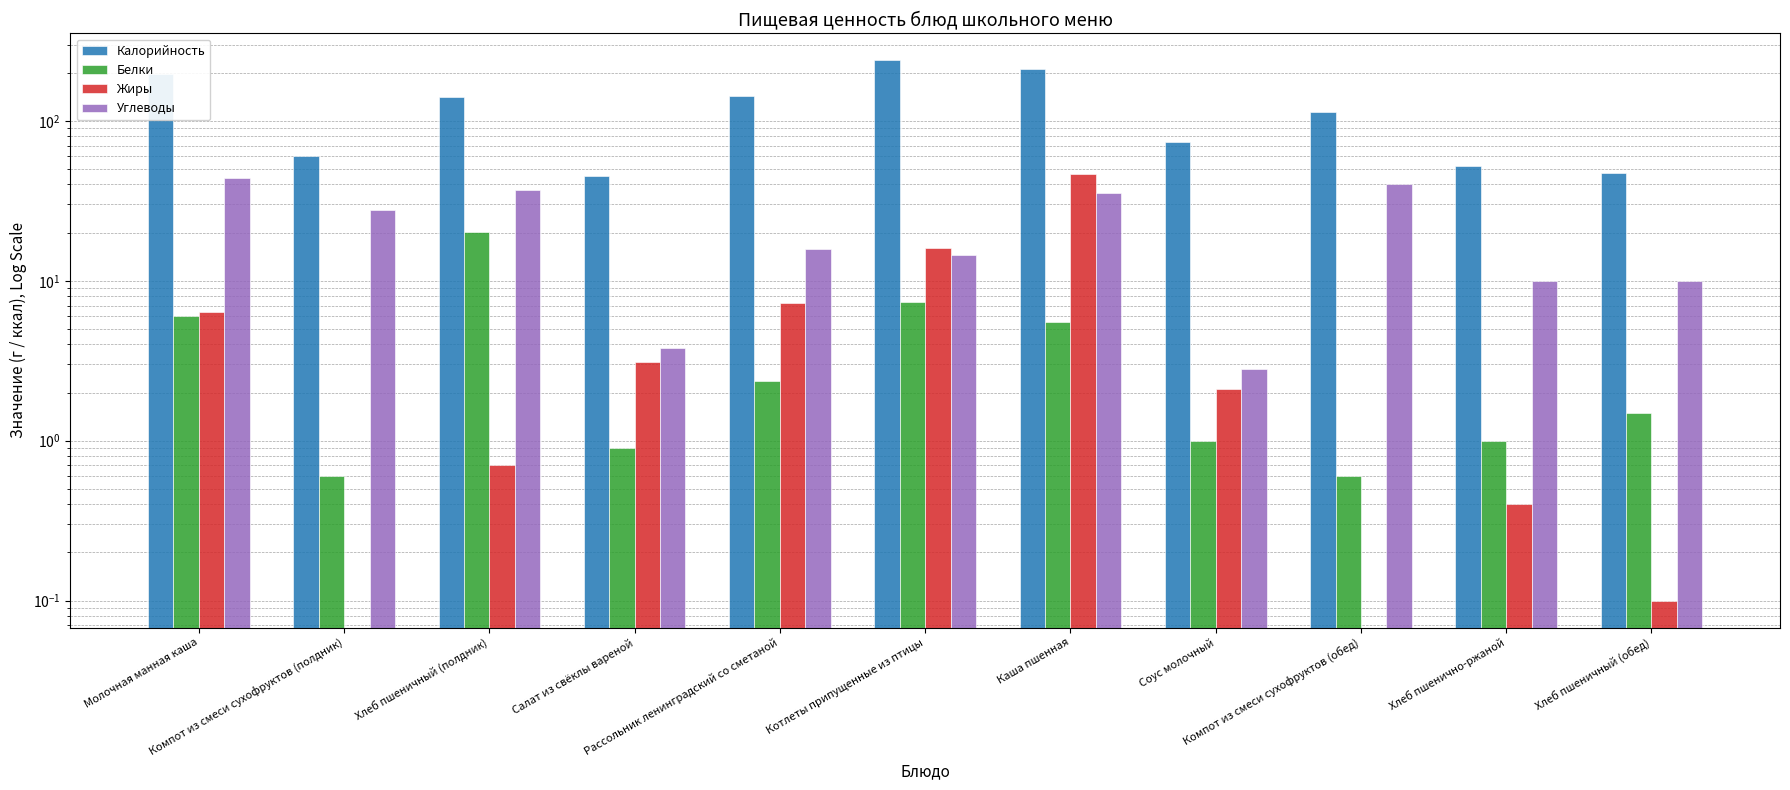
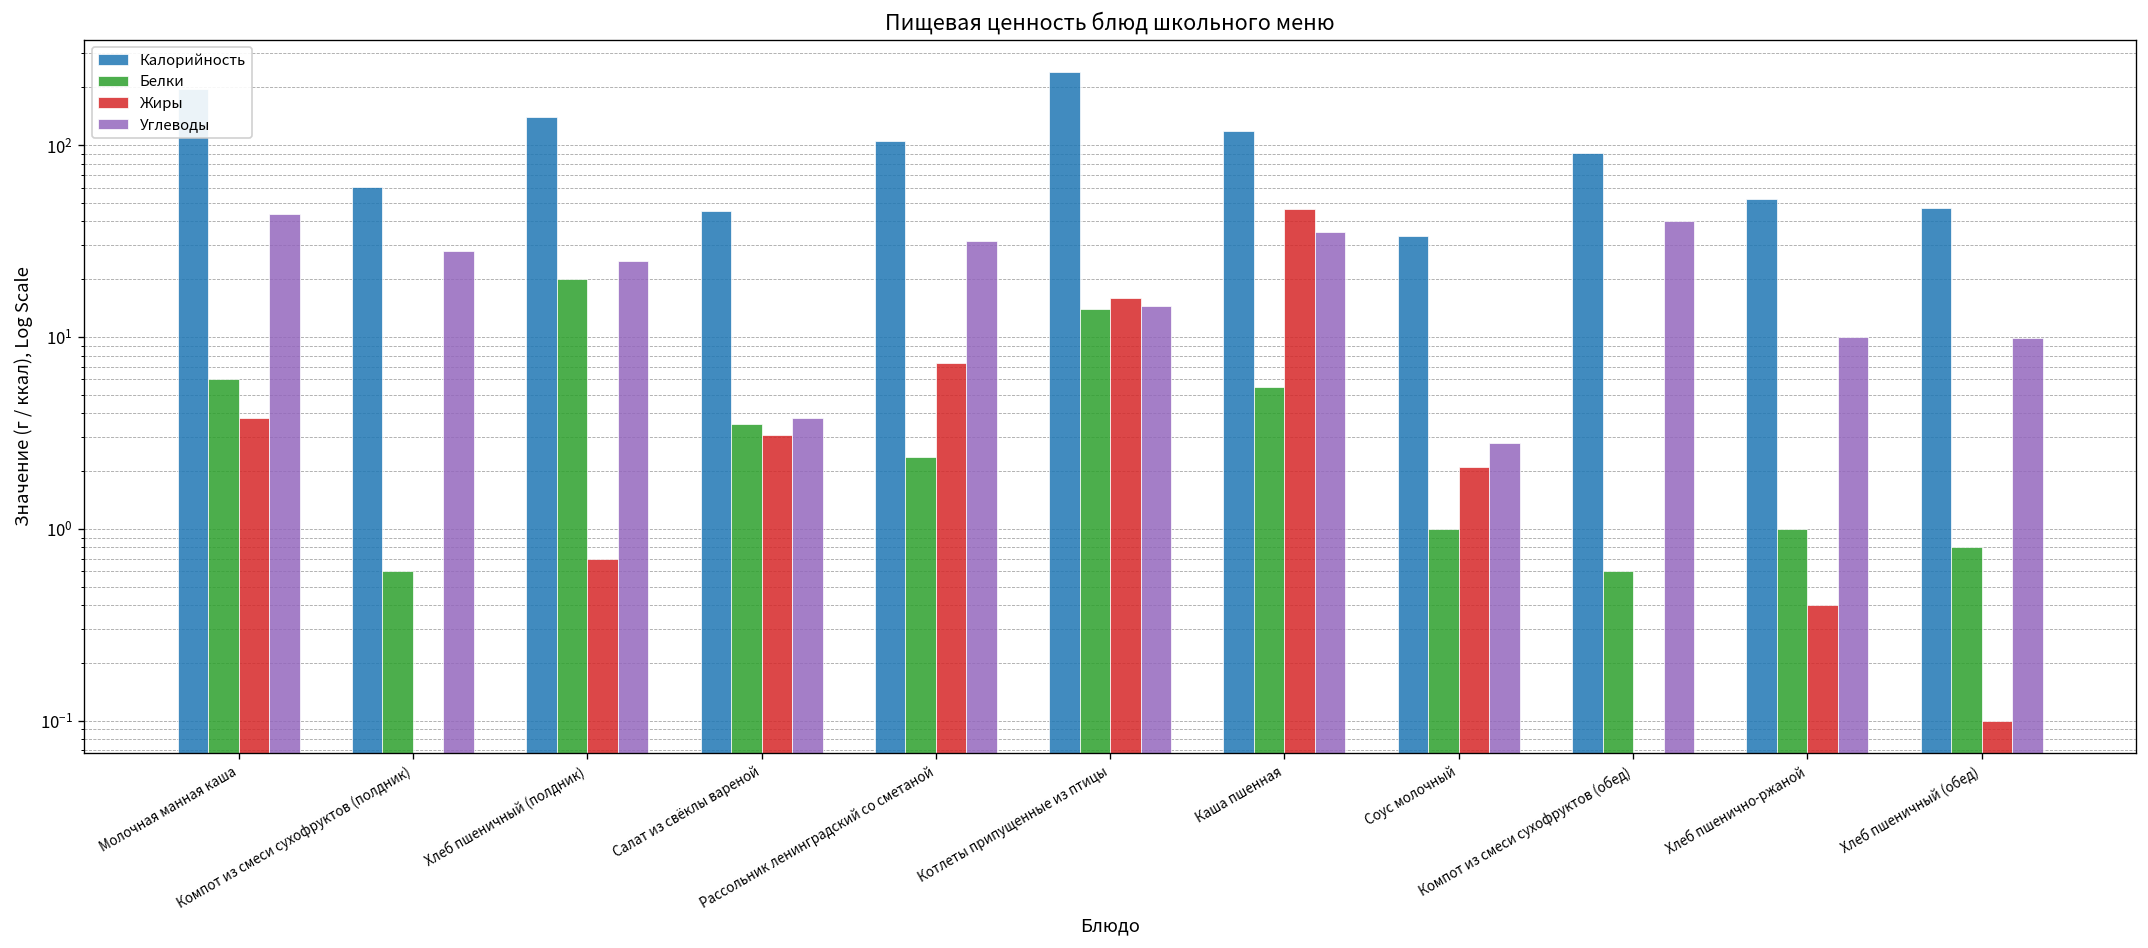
  {
    "Калорийность": {
      "Компот из смеси сухофруктов (полдник)": 61,
      "Хлеб пшеничный (полдник)": 140,
      "Салат из свёклы вареной": 45,
-     "Рассольник ленинградский со сметаной": 140,
+     "Рассольник ленинградский со сметаной": 110,
      "Котлеты припущенные из птицы": 240,
-     "Каша пшенная": 210,
-     "Соус молочный": 70,
-     "Компот из смеси сухофруктов (обед)": 110,
+     "Каша пшенная": 120,
+     "Соус молочный": 34,
+     "Компот из смеси сухофруктов (обед)": 90,
      "Хлеб пшенично-ржаной": 52,
      "Хлеб пшеничный (обед)": 47
    },
    "Белки": {
      "Молочная манная каша": 6.0,
      "Компот из смеси сухофруктов (полдник)": 0.6,
      "Хлеб пшеничный (полдник)": 20,
-     "Салат из свёклы вареной": 0.9,
+     "Салат из свёклы вареной": 3.5,
      "Рассольник ленинградский со сметаной": 2.4,
-     "Котлеты припущенные из птицы": 7,
+     "Котлеты припущенные из птицы": 14,
      "Каша пшенная": 5.5,
      "Соус молочный": 1.0,
      "Компот из смеси сухофруктов (обед)": 0.6,
      "Хлеб пшенично-ржаной": 1.0,
-     "Хлеб пшеничный (обед)": 1.5
+     "Хлеб пшеничный (обед)": 0.8
    },
    "Жиры": {
-     "Молочная манная каша": 6.4,
+     "Молочная манная каша": 3.8,
      "Хлеб пшеничный (полдник)": 0.7,
      "Салат из свёклы вареной": 3.1,
      "Рассольник ленинградский со сметаной": 7,
      "Котлеты припущенные из птицы": 16,
      "Каша пшенная": 46,
      "Соус молочный": 2.1,
      "Хлеб пшенично-ржаной": 0.4,
      "Хлеб пшеничный (обед)": 0.1
    },
    "Углеводы": {
      "Молочная манная каша": 44,
      "Компот из смеси сухофруктов (полдник)": 28,
-     "Хлеб пшеничный (полдник)": 37,
+     "Хлеб пшеничный (полдник)": 25,
      "Салат из свёклы вареной": 3.8,
-     "Рассольник ленинградский со сметаной": 16,
+     "Рассольник ленинградский со сметаной": 32,
      "Котлеты припущенные из птицы": 15,
      "Каша пшенная": 35,
      "Соус молочный": 2.8,
      "Компот из смеси сухофруктов (обед)": 40,
      "Хлеб пшенично-ржаной": 10,
      "Хлеб пшеничный (обед)": 10
    }
  }
